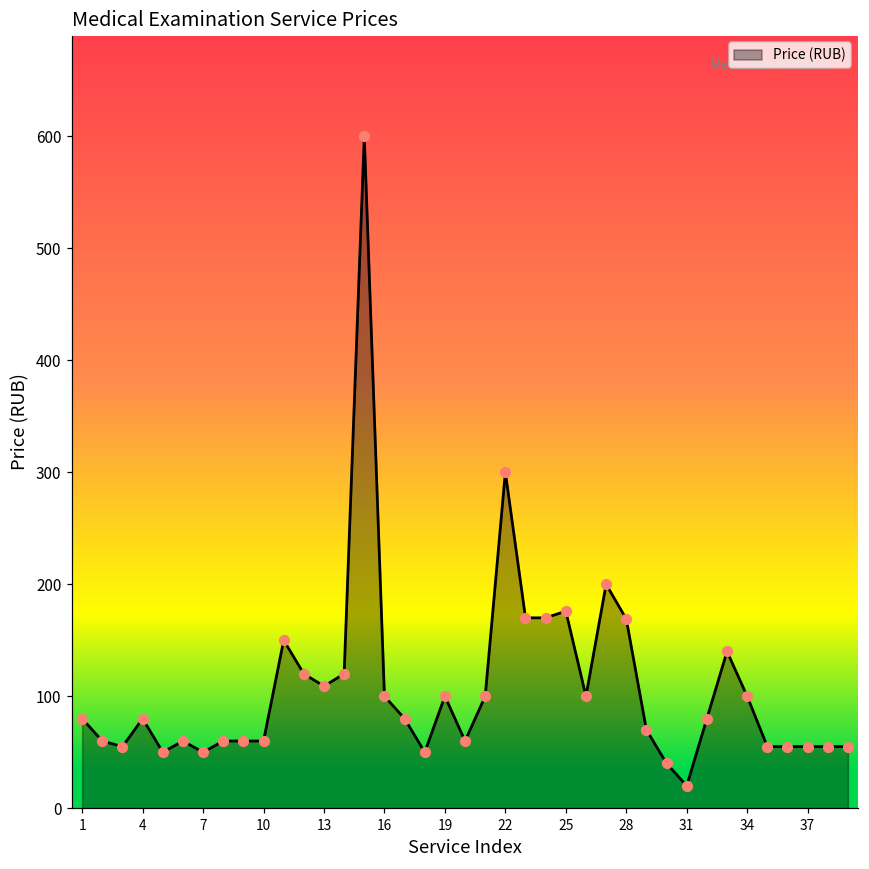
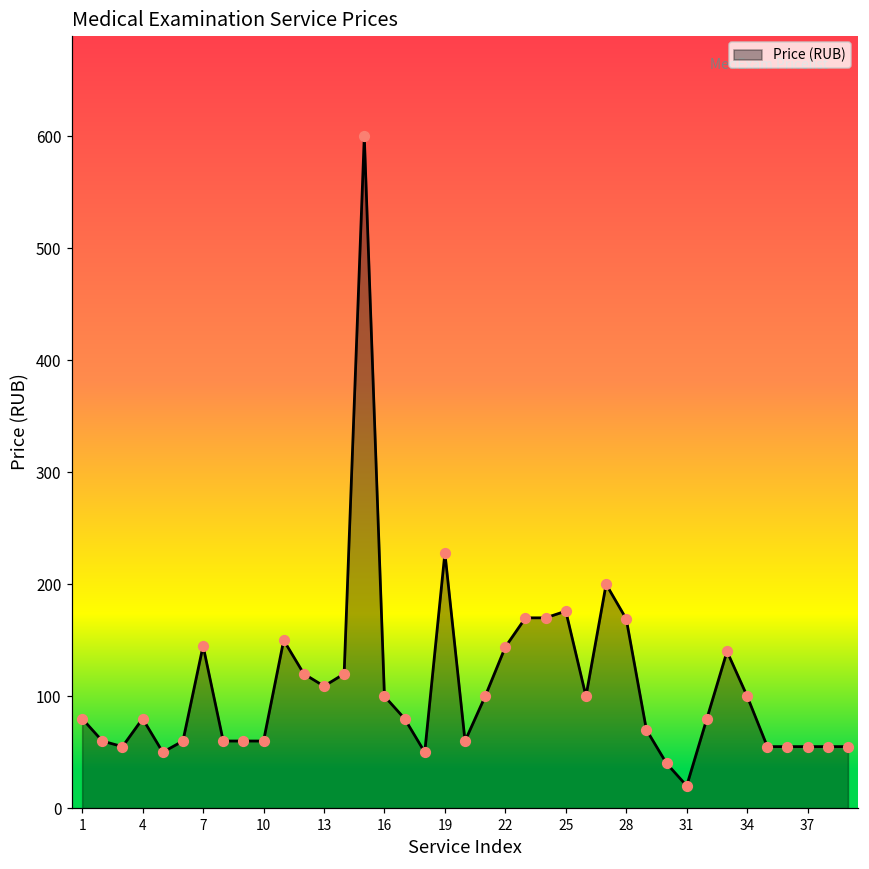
  {
    "1": 80,
    "4": 80,
-   "7": 50,
+   "7": 145,
    "10": 60,
    "13": 109,
    "16": 100,
-   "19": 100,
-   "22": 300,
+   "19": 228,
+   "22": 144,
    "25": 176,
    "28": 169,
    "31": 20,
    "34": 100,
    "37": 55
  }
